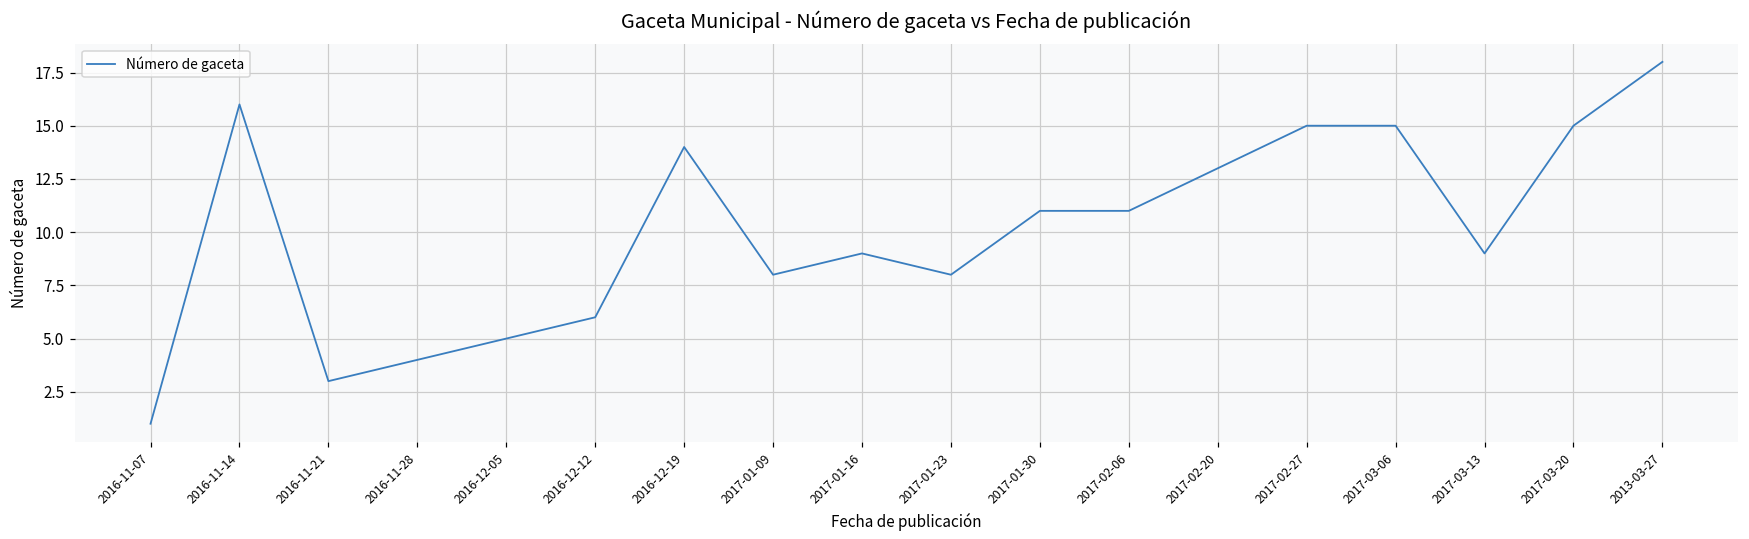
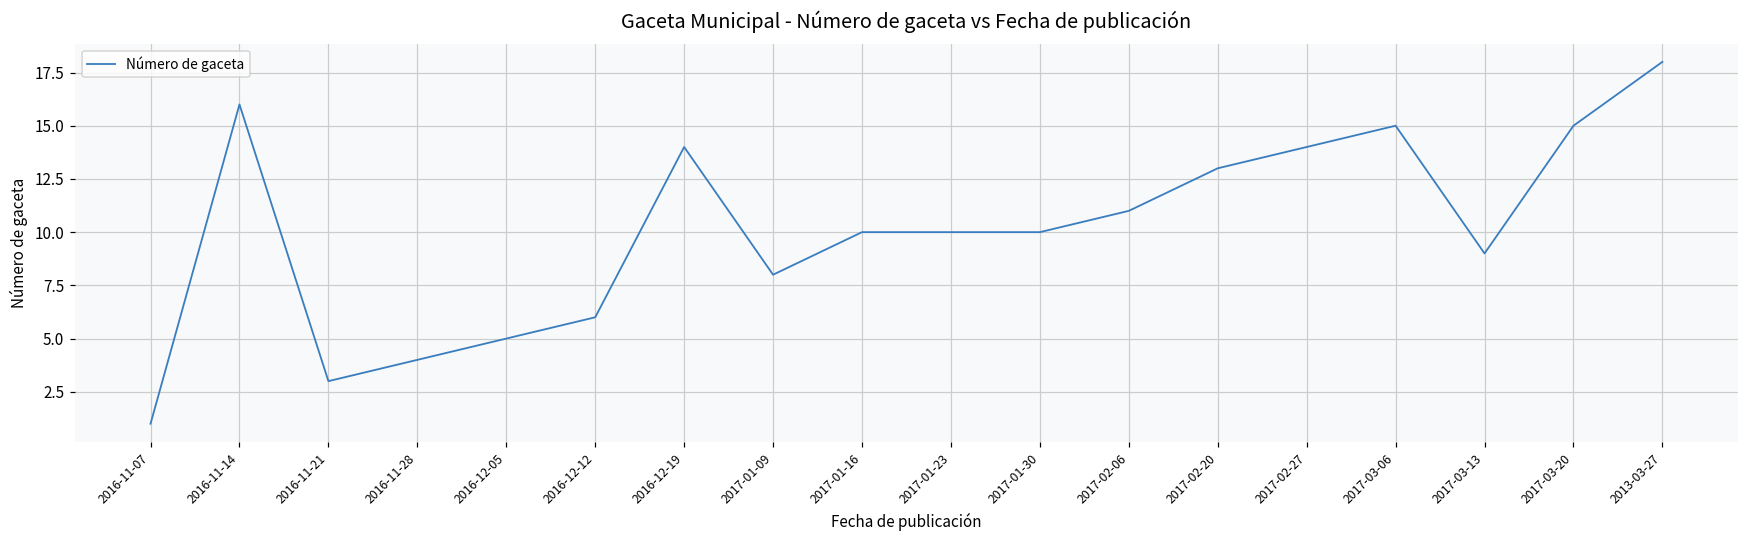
  {
    "2016-11-07": 1,
    "2016-11-14": 16,
    "2016-11-21": 3,
    "2016-11-28": 4,
    "2016-12-05": 5,
    "2016-12-12": 6,
    "2016-12-19": 14,
    "2017-01-09": 8,
-   "2017-01-16": 9,
-   "2017-01-23": 8,
-   "2017-01-30": 11,
+   "2017-01-16": 10,
+   "2017-01-23": 10,
+   "2017-01-30": 10,
    "2017-02-06": 11,
    "2017-02-20": 13,
-   "2017-02-27": 15,
+   "2017-02-27": 14,
    "2017-03-06": 15,
    "2017-03-13": 9,
    "2017-03-20": 15,
    "2013-03-27": 18
  }
